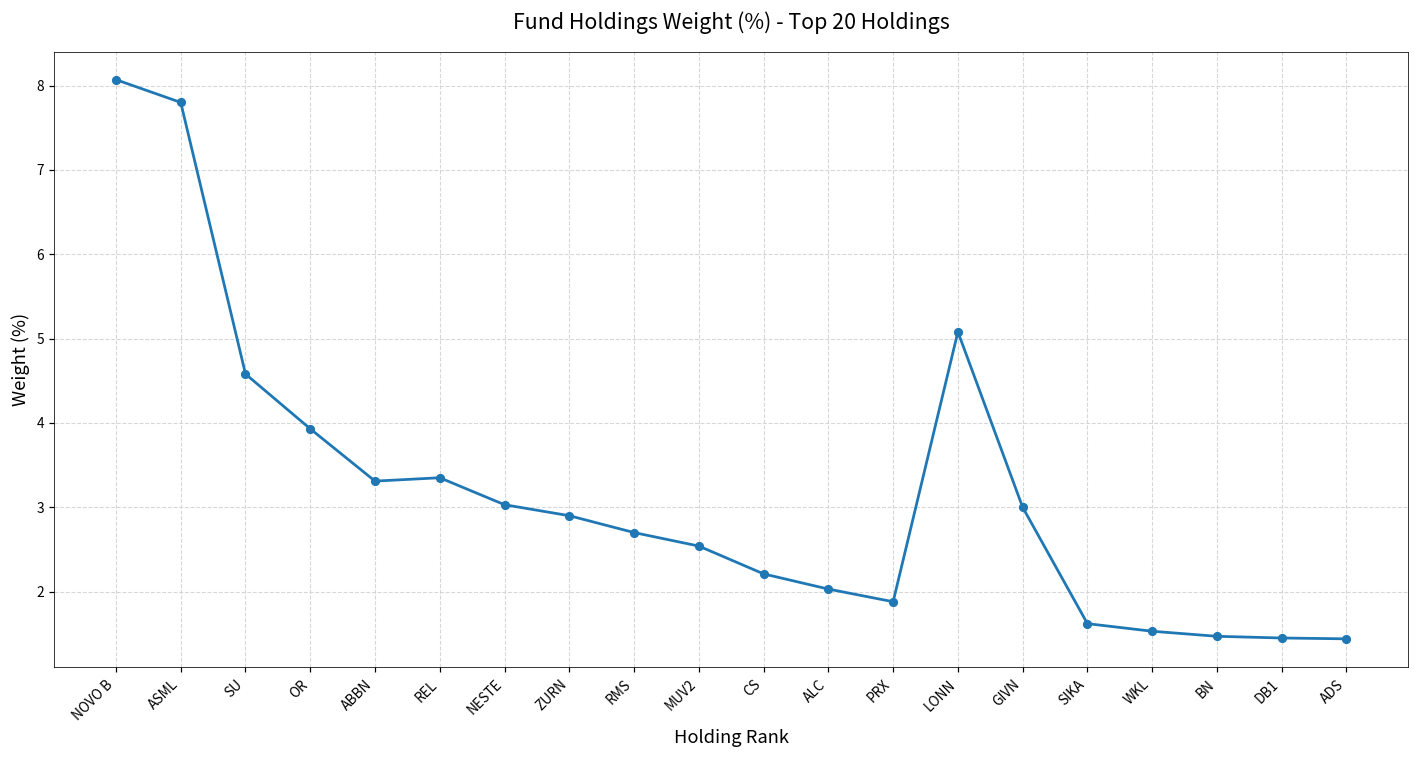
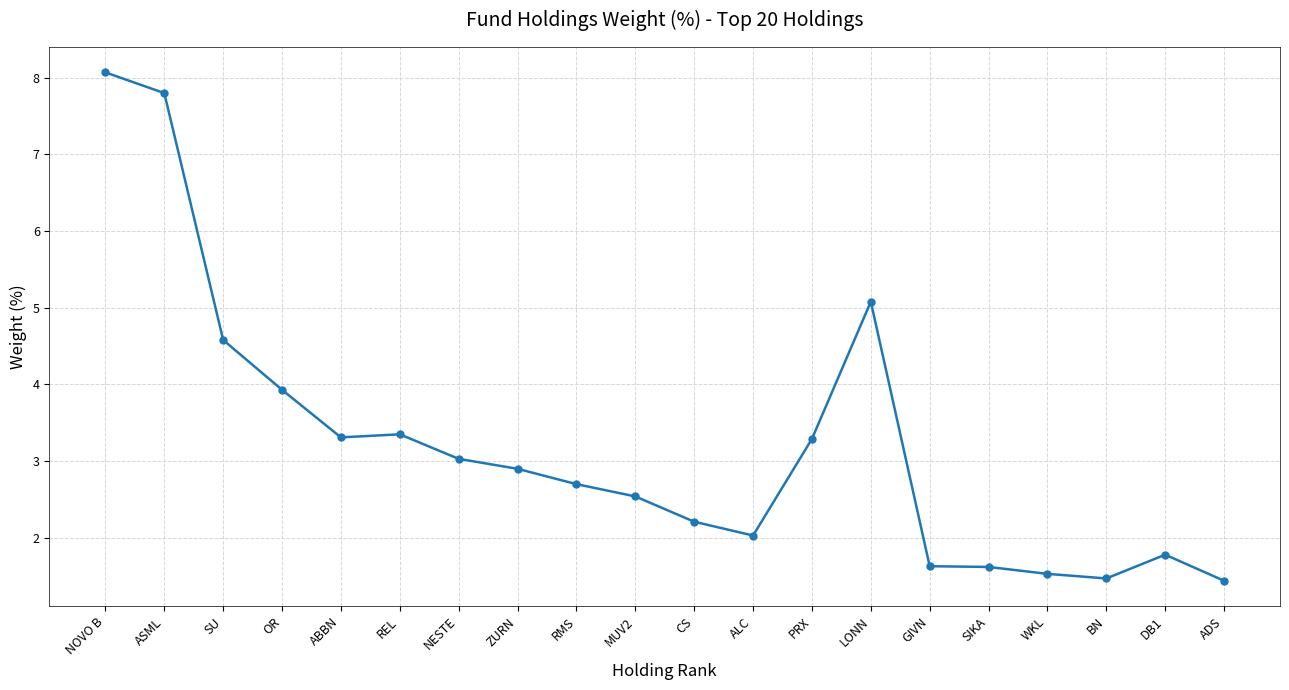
  {
    "NOVO B": 8.1,
    "ASML": 7.8,
    "SU": 4.6,
    "OR": 3.9,
    "ABBN": 3.3,
    "REL": 3.4,
    "NESTE": 3.0,
    "ZURN": 2.9,
    "RMS": 2.7,
    "MUV2": 2.5,
    "CS": 2.2,
    "ALC": 2.0,
-   "PRX": 1.9,
+   "PRX": 3.3,
    "LONN": 5.1,
-   "GIVN": 3.0,
+   "GIVN": 1.6,
    "SIKA": 1.6,
    "WKL": 1.5,
    "BN": 1.5,
-   "DB1": 1.5,
+   "DB1": 1.8,
    "ADS": 1.4
  }
